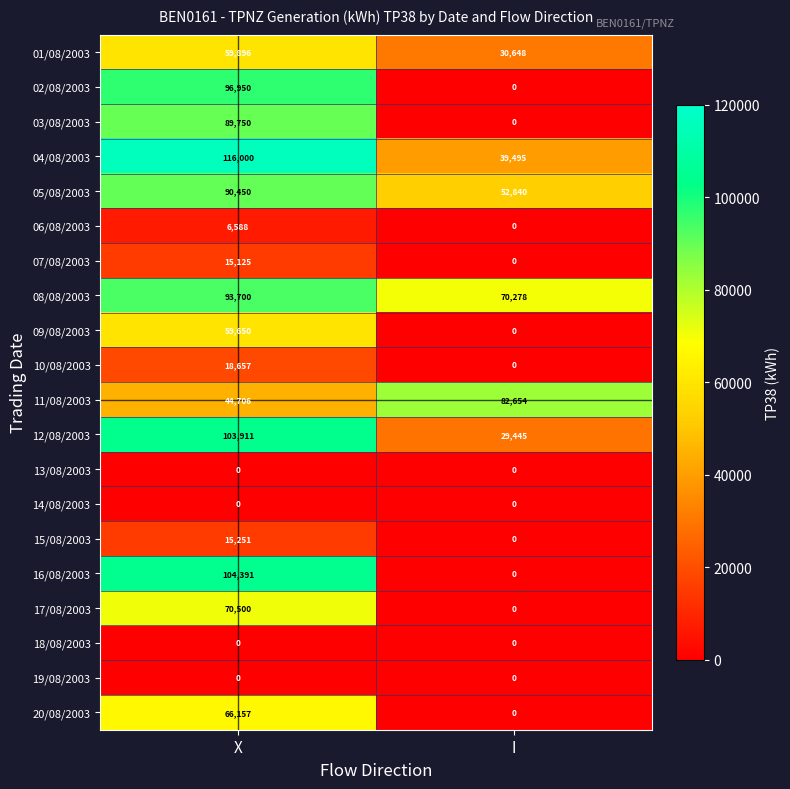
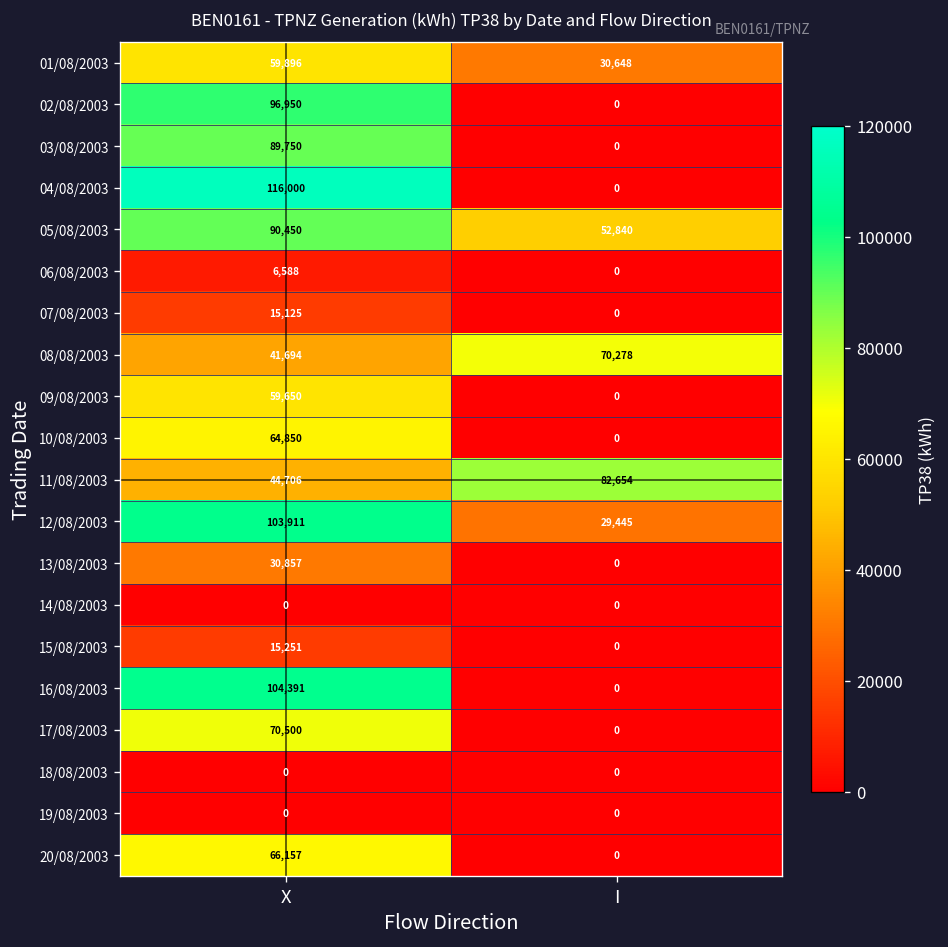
  {
    "01/08/2003": {
      "X": "59,896",
      "I": "30,648"
    },
    "02/08/2003": {
      "X": "96,950",
      "I": "0"
    },
    "03/08/2003": {
      "X": "89,750",
      "I": "0"
    },
    "04/08/2003": {
      "X": "116,000",
-     "I": "39,495"
+     "I": "0"
    },
    "05/08/2003": {
      "X": "90,450",
      "I": "52,840"
    },
    "06/08/2003": {
      "X": "6,588",
      "I": "0"
    },
    "07/08/2003": {
      "X": "15,125",
      "I": "0"
    },
    "08/08/2003": {
-     "X": "93,700",
+     "X": "41,694",
      "I": "70,278"
    },
    "09/08/2003": {
      "X": "59,650",
      "I": "0"
    },
    "10/08/2003": {
-     "X": "18,657",
+     "X": "64,850",
      "I": "0"
    },
    "11/08/2003": {
      "X": "44,706",
      "I": "82,654"
    },
    "12/08/2003": {
      "X": "103,911",
      "I": "29,445"
    },
    "13/08/2003": {
-     "X": "0",
+     "X": "30,857",
      "I": "0"
    },
    "14/08/2003": {
      "X": "0",
      "I": "0"
    },
    "15/08/2003": {
      "X": "15,251",
      "I": "0"
    },
    "16/08/2003": {
      "X": "104,391",
      "I": "0"
    },
    "17/08/2003": {
      "X": "70,500",
      "I": "0"
    },
    "18/08/2003": {
      "X": "0",
      "I": "0"
    },
    "19/08/2003": {
      "X": "0",
      "I": "0"
    },
    "20/08/2003": {
      "X": "66,157",
      "I": "0"
    }
  }
